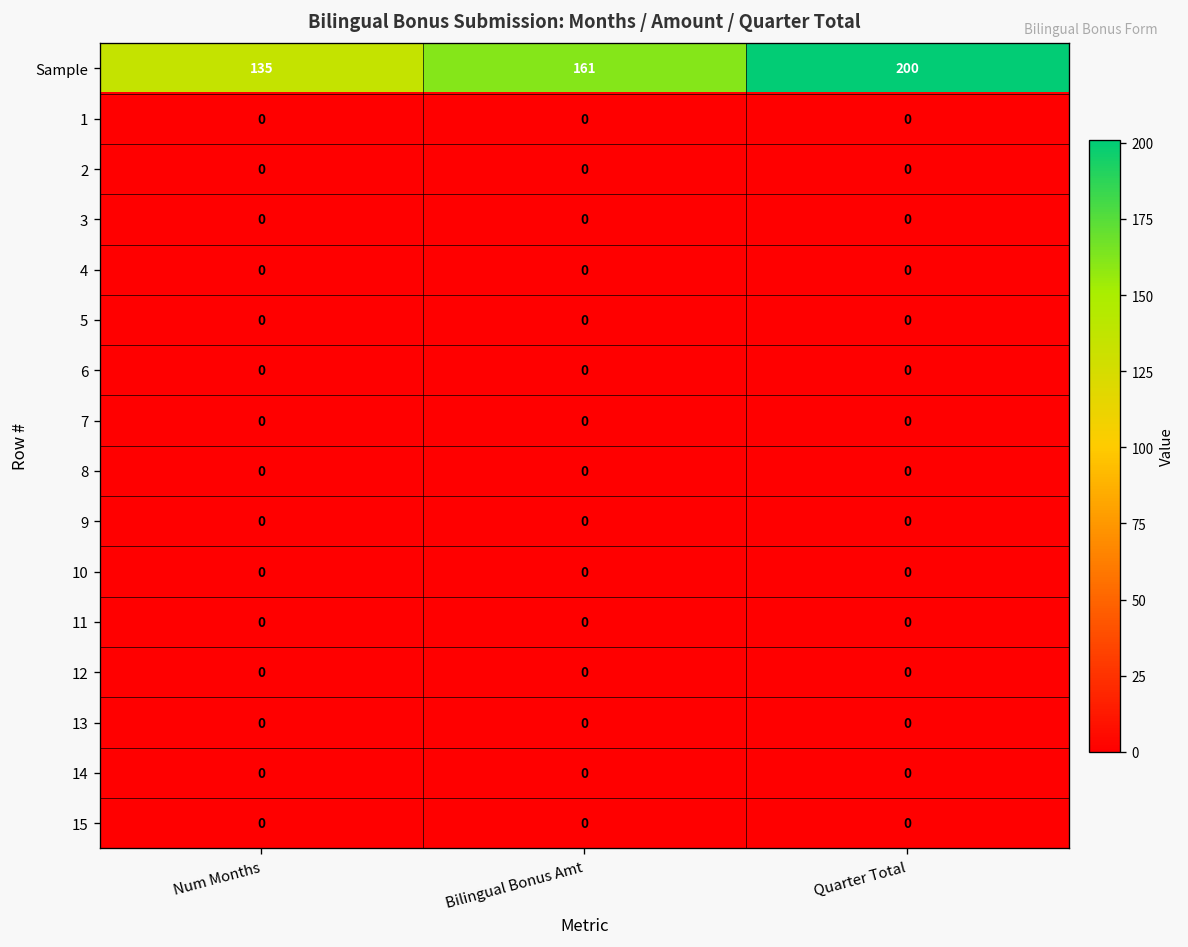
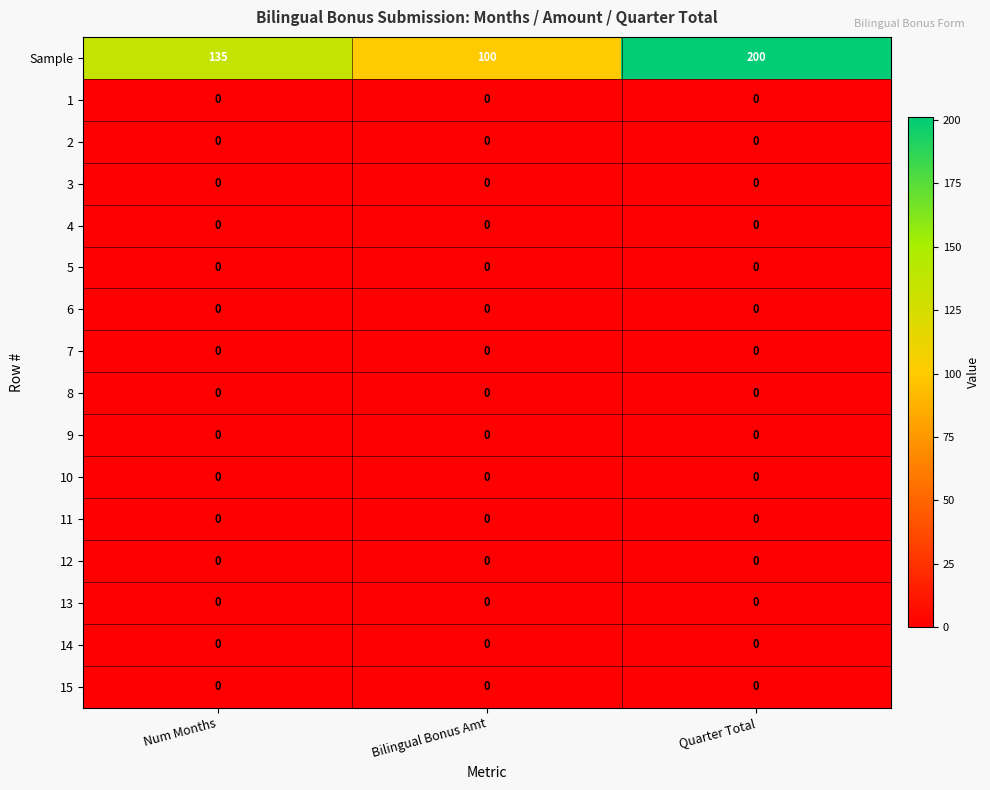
  {
    "Sample": {
      "Num Months": 135,
-     "Bilingual Bonus Amt": 161,
+     "Bilingual Bonus Amt": 100,
      "Quarter Total": 200
    },
    "1": {
      "Num Months": 0,
      "Bilingual Bonus Amt": 0,
      "Quarter Total": 0
    },
    "2": {
      "Num Months": 0,
      "Bilingual Bonus Amt": 0,
      "Quarter Total": 0
    },
    "3": {
      "Num Months": 0,
      "Bilingual Bonus Amt": 0,
      "Quarter Total": 0
    },
    "4": {
      "Num Months": 0,
      "Bilingual Bonus Amt": 0,
      "Quarter Total": 0
    },
    "5": {
      "Num Months": 0,
      "Bilingual Bonus Amt": 0,
      "Quarter Total": 0
    },
    "6": {
      "Num Months": 0,
      "Bilingual Bonus Amt": 0,
      "Quarter Total": 0
    },
    "7": {
      "Num Months": 0,
      "Bilingual Bonus Amt": 0,
      "Quarter Total": 0
    },
    "8": {
      "Num Months": 0,
      "Bilingual Bonus Amt": 0,
      "Quarter Total": 0
    },
    "9": {
      "Num Months": 0,
      "Bilingual Bonus Amt": 0,
      "Quarter Total": 0
    },
    "10": {
      "Num Months": 0,
      "Bilingual Bonus Amt": 0,
      "Quarter Total": 0
    },
    "11": {
      "Num Months": 0,
      "Bilingual Bonus Amt": 0,
      "Quarter Total": 0
    },
    "12": {
      "Num Months": 0,
      "Bilingual Bonus Amt": 0,
      "Quarter Total": 0
    },
    "13": {
      "Num Months": 0,
      "Bilingual Bonus Amt": 0,
      "Quarter Total": 0
    },
    "14": {
      "Num Months": 0,
      "Bilingual Bonus Amt": 0,
      "Quarter Total": 0
    },
    "15": {
      "Num Months": 0,
      "Bilingual Bonus Amt": 0,
      "Quarter Total": 0
    }
  }
